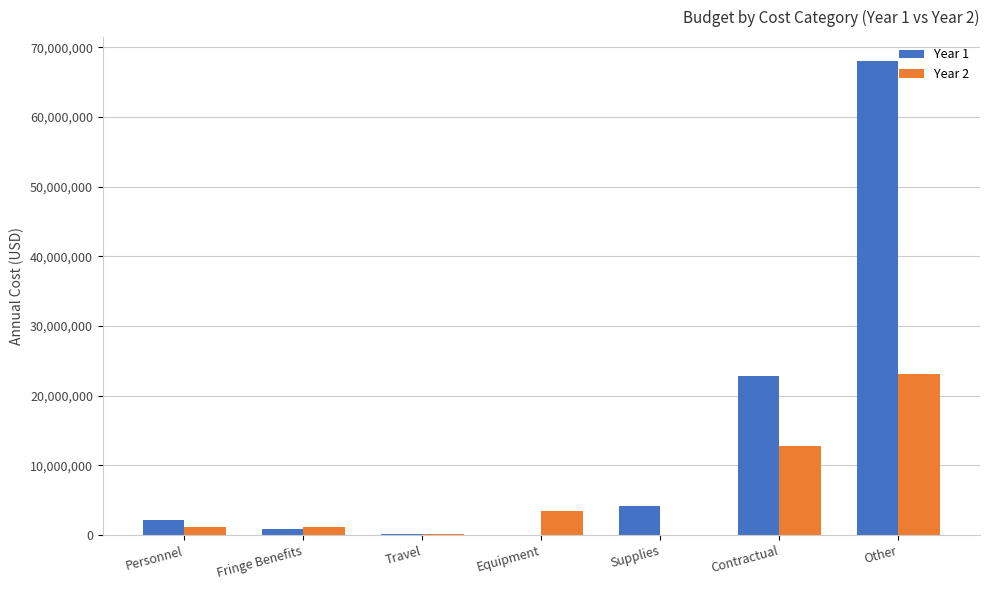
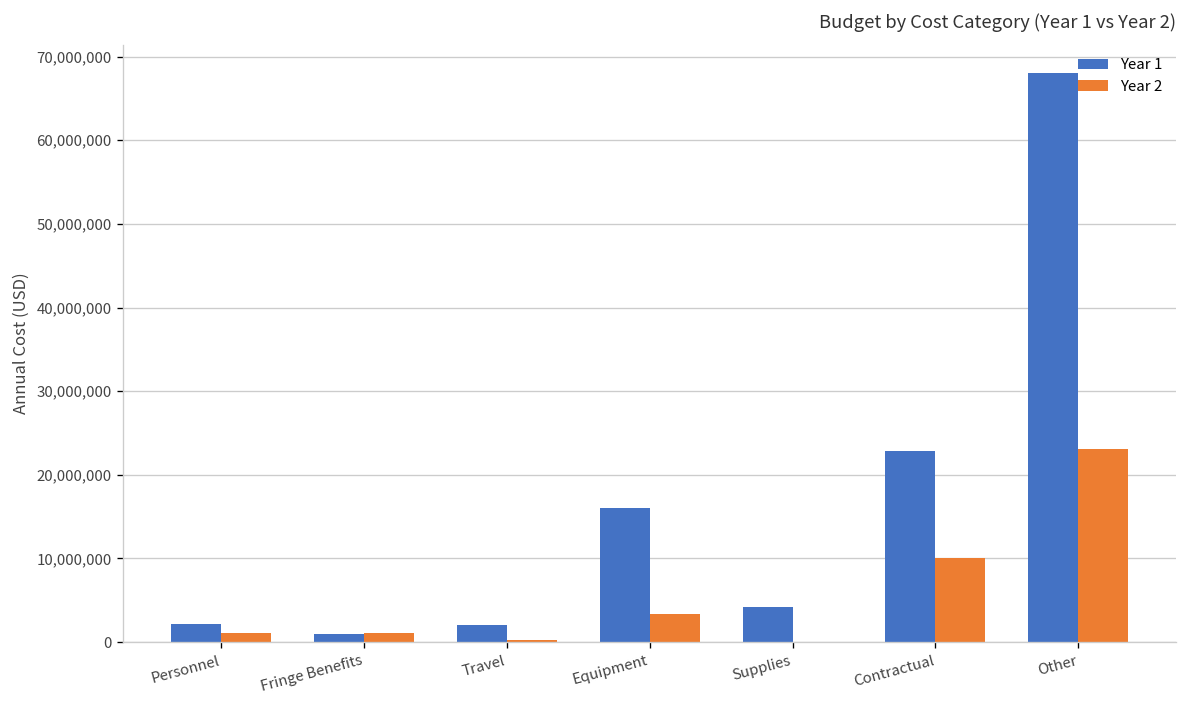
  {
    "Year 1": {
      "Personnel": "2,000,000",
      "Fringe Benefits": "1,000,000",
-     "Travel": "0",
-     "Equipment": "0",
+     "Travel": "2,000,000",
+     "Equipment": "16,000,000",
      "Supplies": "4,000,000",
      "Contractual": "23,000,000",
      "Other": "68,000,000"
    },
    "Year 2": {
      "Personnel": "1,000,000",
      "Fringe Benefits": "1,000,000",
      "Equipment": "3,000,000",
-     "Contractual": "13,000,000",
+     "Contractual": "10,000,000",
      "Other": "23,000,000"
    }
  }
